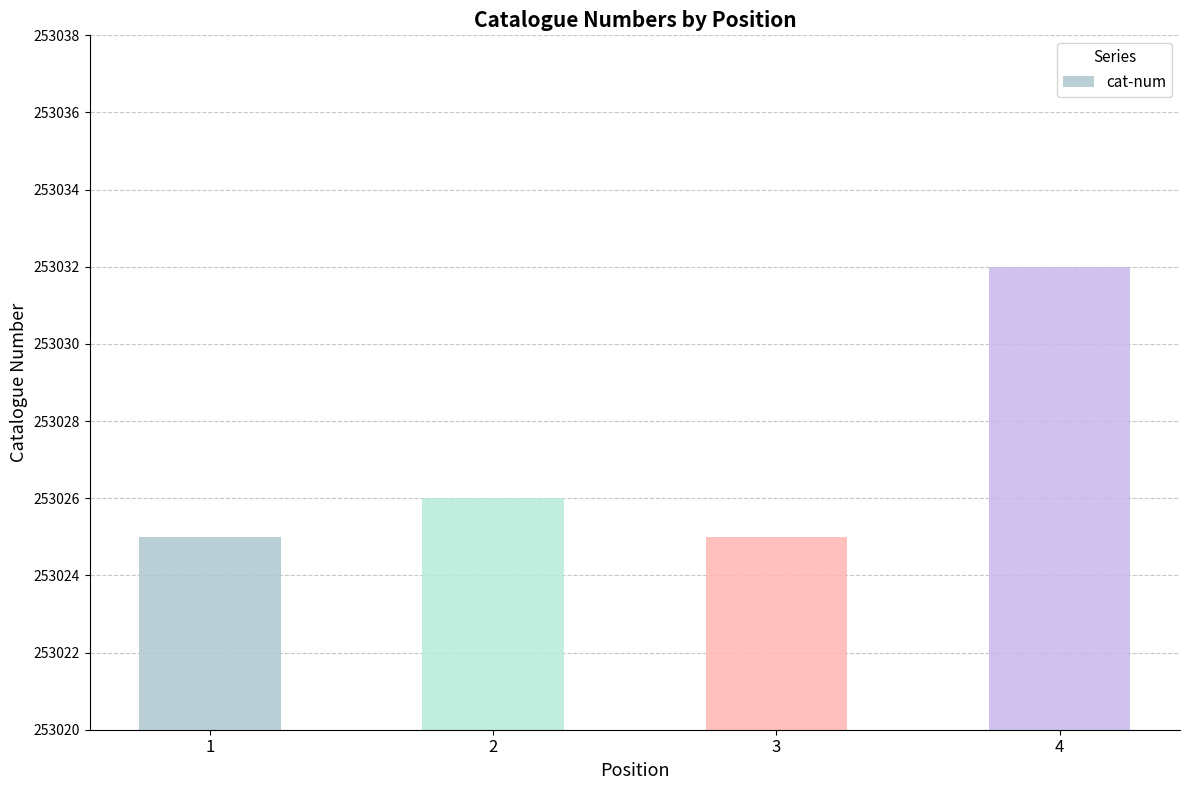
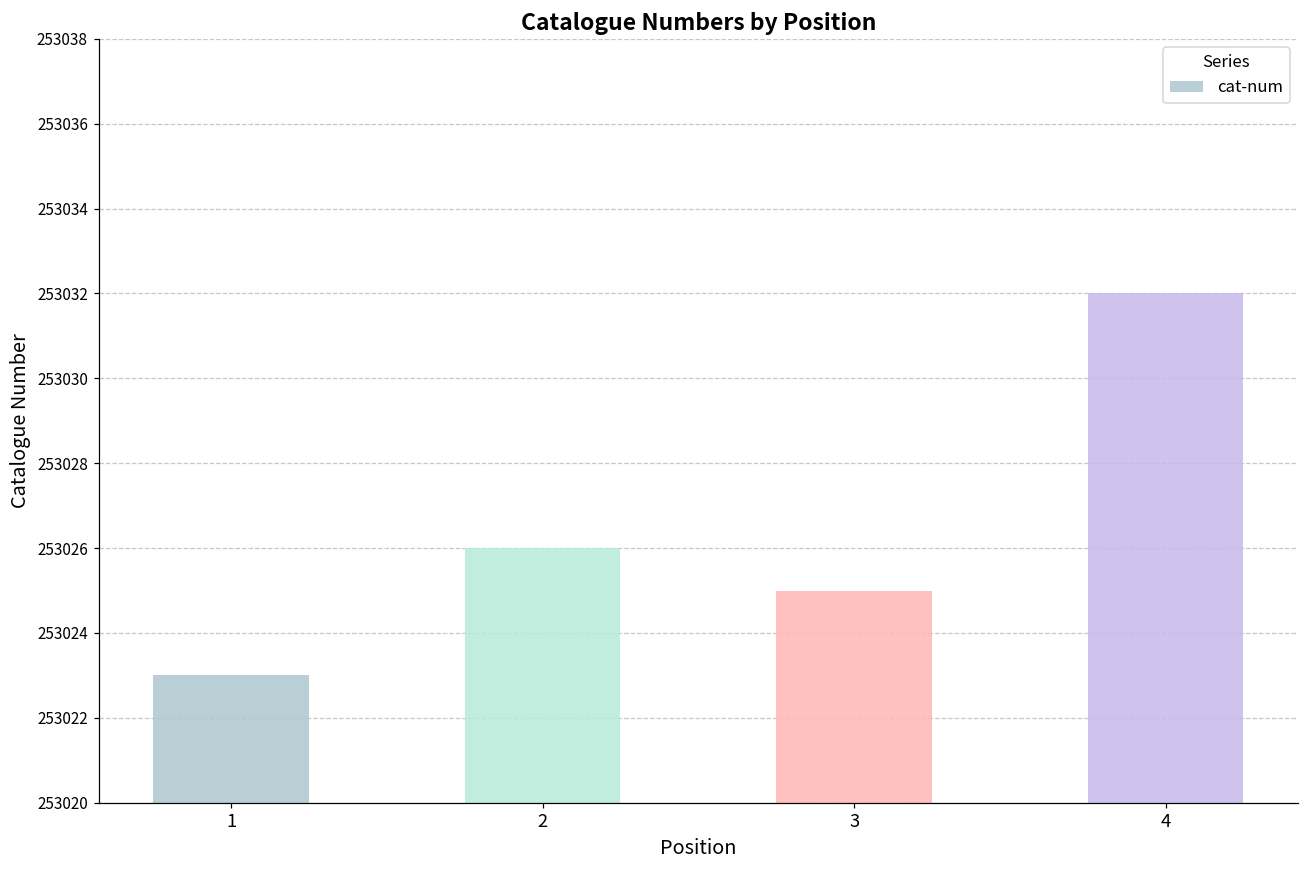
  {
-   "1": 253025,
+   "1": 253023,
    "2": 253026,
    "3": 253025,
    "4": 253032
  }
